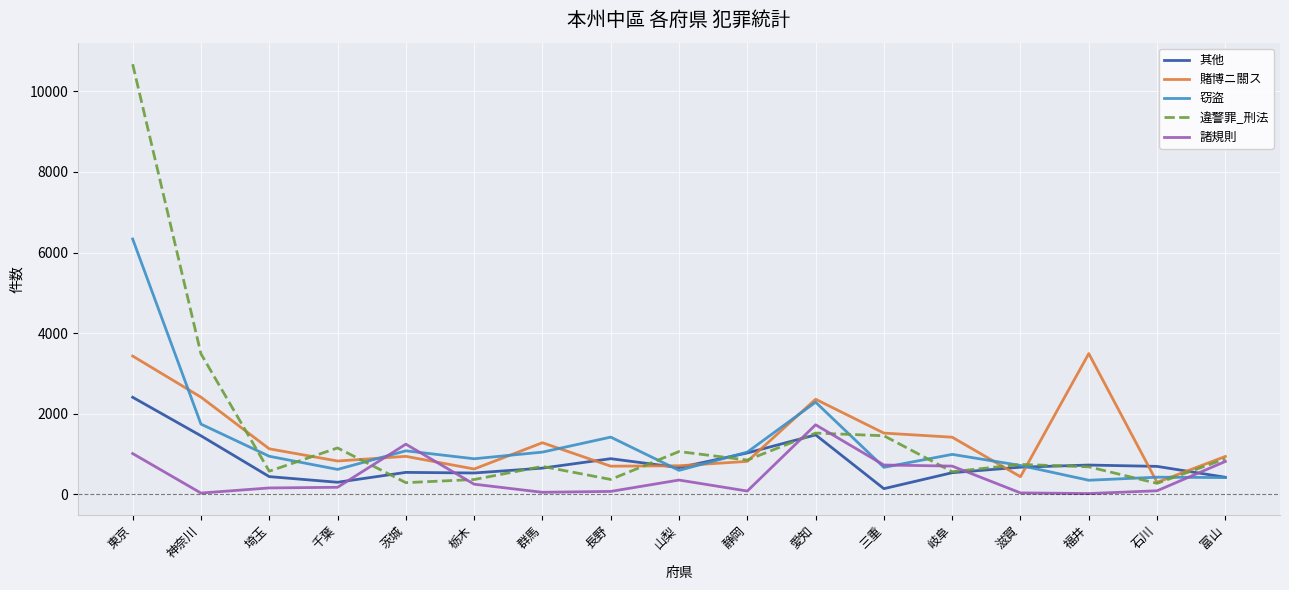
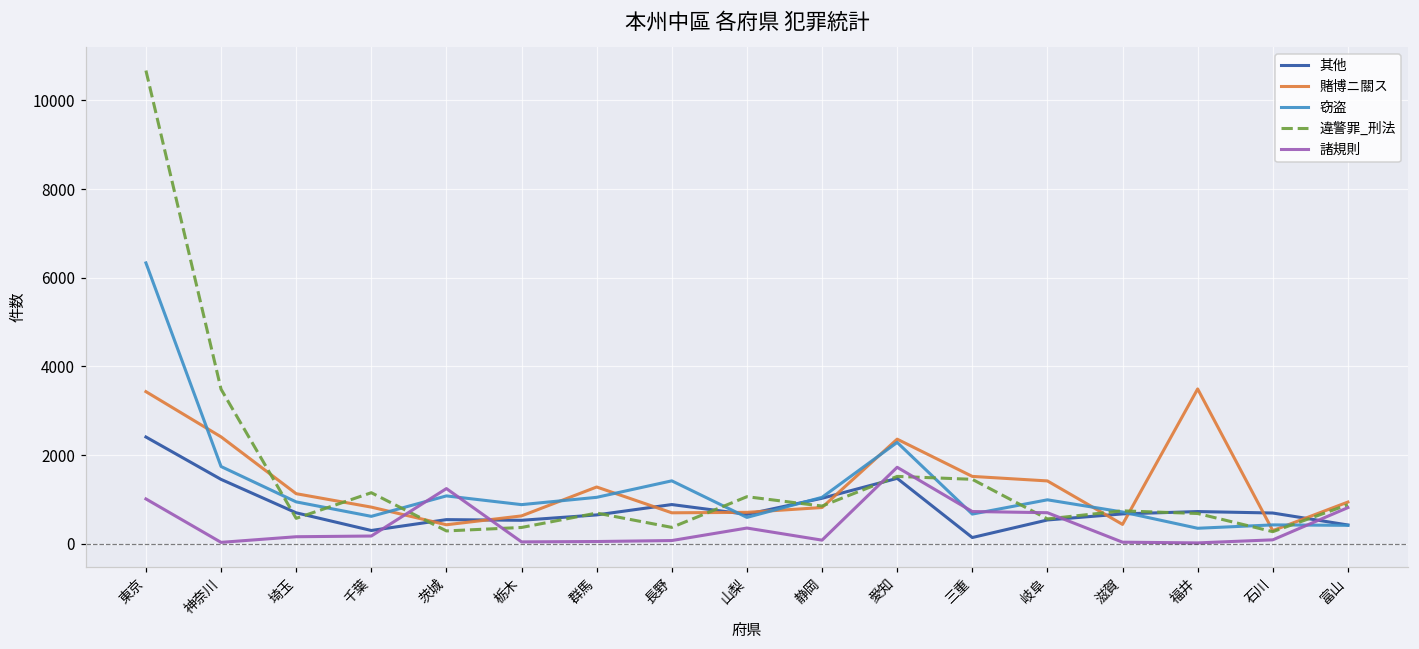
  {
    "其他": {
      "東京": 2400,
      "神奈川": 1500,
-     "埼玉": 400,
+     "埼玉": 700,
      "千葉": 300,
      "茨城": 500,
      "栃木": 500,
      "長野": 900,
      "三重": 100,
      "石川": 700
    },
    "賭博ニ關ス": {
      "東京": 3400,
      "神奈川": 2400,
      "埼玉": 1100,
      "千葉": 800,
-     "茨城": 900,
+     "茨城": 400,
      "栃木": 600,
      "群馬": 1300,
      "長野": 700,
      "愛知": 2400,
      "三重": 1500,
      "岐阜": 1400,
      "滋賀": 400,
      "福井": 3500
    },
    "窃盗": {
      "東京": 6300,
      "神奈川": 1700,
      "埼玉": 900,
      "千葉": 600,
      "茨城": 1100,
      "栃木": 900,
      "群馬": 1000,
      "長野": 1400,
      "山梨": 600,
      "愛知": 2300,
      "岐阜": 1000,
      "福井": 400,
      "石川": 400
    },
    "違警罪_刑法": {
      "東京": 10700,
      "神奈川": 3500,
      "埼玉": 600,
      "千葉": 1200,
      "茨城": 300,
      "栃木": 400,
      "長野": 400,
      "山梨": 1100,
      "三重": 1500
    },
    "諸規則": {
      "東京": 1000,
      "神奈川": 0,
      "埼玉": 200,
      "千葉": 200,
      "茨城": 1200,
-     "栃木": 300,
+     "栃木": 0,
      "群馬": 100,
      "長野": 100,
      "山梨": 400,
      "静岡": 100,
      "愛知": 1700,
      "岐阜": 700,
      "滋賀": 0,
      "福井": 0,
      "石川": 100,
      "富山": 800
    }
  }
